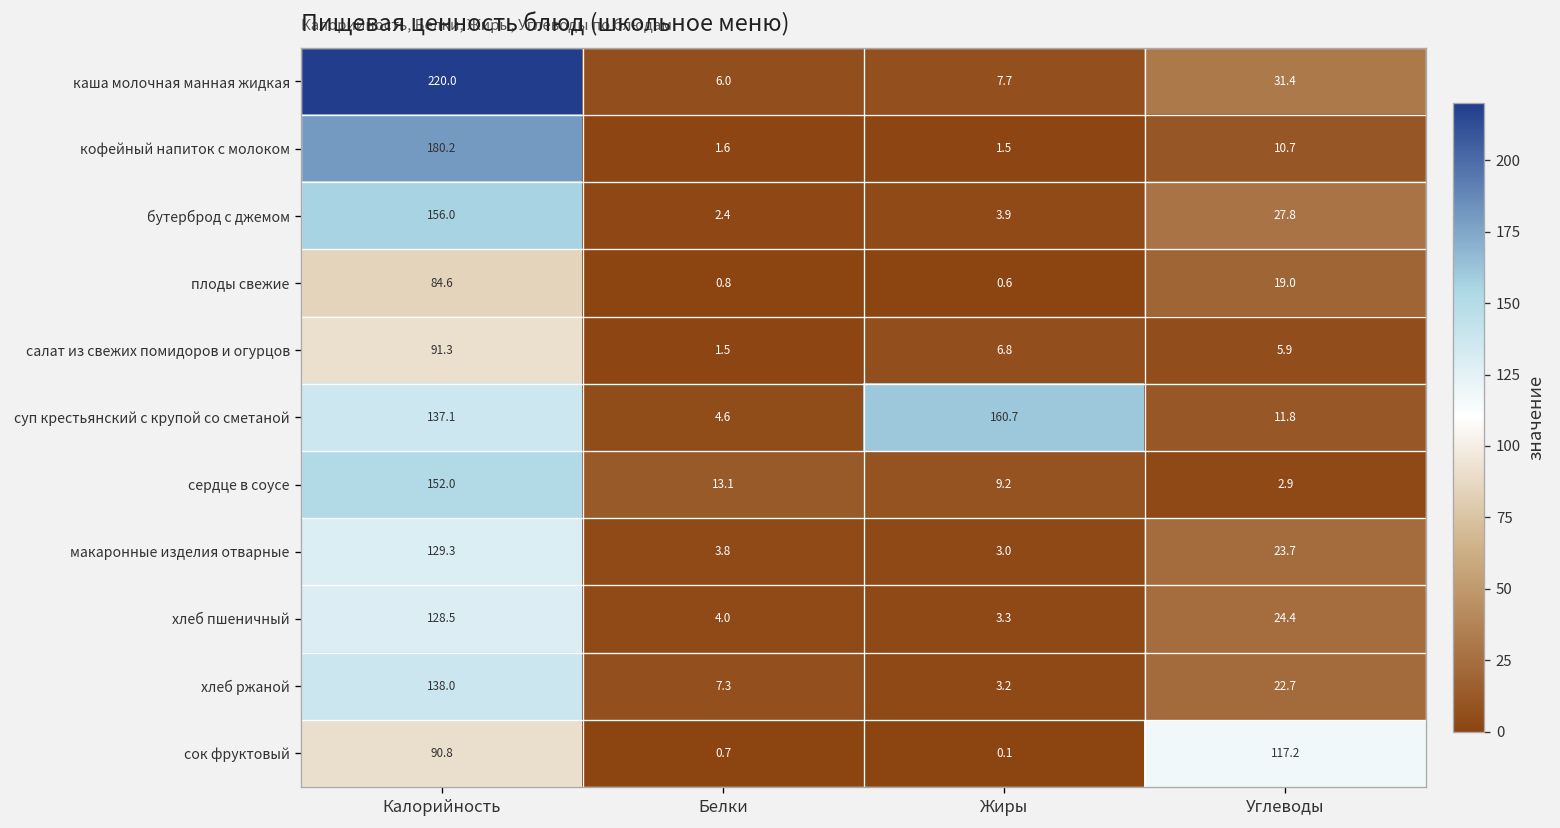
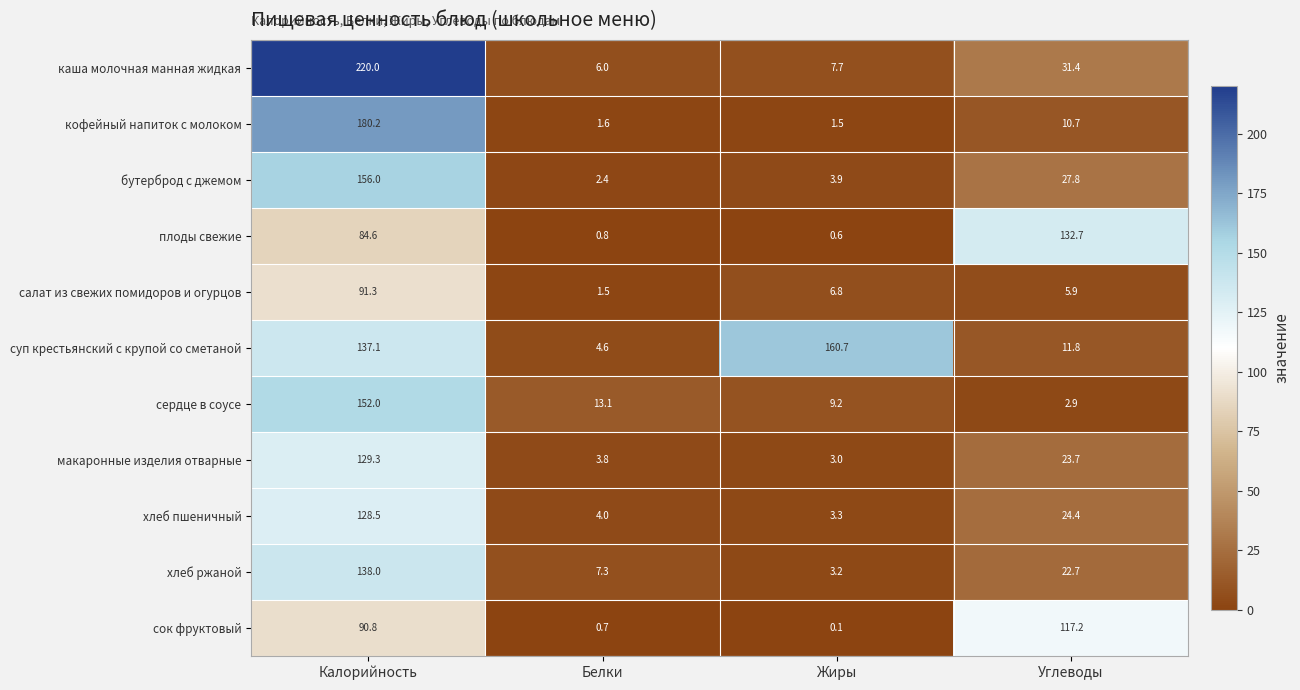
  {
    "каша молочная манная жидкая": {
      "Калорийность": 220.0,
      "Белки": 6.0,
      "Жиры": 7.7,
      "Углеводы": 31.4
    },
    "кофейный напиток с молоком": {
      "Калорийность": 180.2,
      "Белки": 1.6,
      "Жиры": 1.5,
      "Углеводы": 10.7
    },
    "бутерброд с джемом": {
      "Калорийность": 156.0,
      "Белки": 2.4,
      "Жиры": 3.9,
      "Углеводы": 27.8
    },
    "плоды свежие": {
      "Калорийность": 84.6,
      "Белки": 0.8,
      "Жиры": 0.6,
-     "Углеводы": 19.0
+     "Углеводы": 132.7
    },
    "салат из свежих помидоров и огурцов": {
      "Калорийность": 91.3,
      "Белки": 1.5,
      "Жиры": 6.8,
      "Углеводы": 5.9
    },
    "суп крестьянский с крупой со сметаной": {
      "Калорийность": 137.1,
      "Белки": 4.6,
      "Жиры": 160.7,
      "Углеводы": 11.8
    },
    "сердце в соусе": {
      "Калорийность": 152.0,
      "Белки": 13.1,
      "Жиры": 9.2,
      "Углеводы": 2.9
    },
    "макаронные изделия отварные": {
      "Калорийность": 129.3,
      "Белки": 3.8,
      "Жиры": 3.0,
      "Углеводы": 23.7
    },
    "хлеб пшеничный": {
      "Калорийность": 128.5,
      "Белки": 4.0,
      "Жиры": 3.3,
      "Углеводы": 24.4
    },
    "хлеб ржаной": {
      "Калорийность": 138.0,
      "Белки": 7.3,
      "Жиры": 3.2,
      "Углеводы": 22.7
    },
    "сок фруктовый": {
      "Калорийность": 90.8,
      "Белки": 0.7,
      "Жиры": 0.1,
      "Углеводы": 117.2
    }
  }
